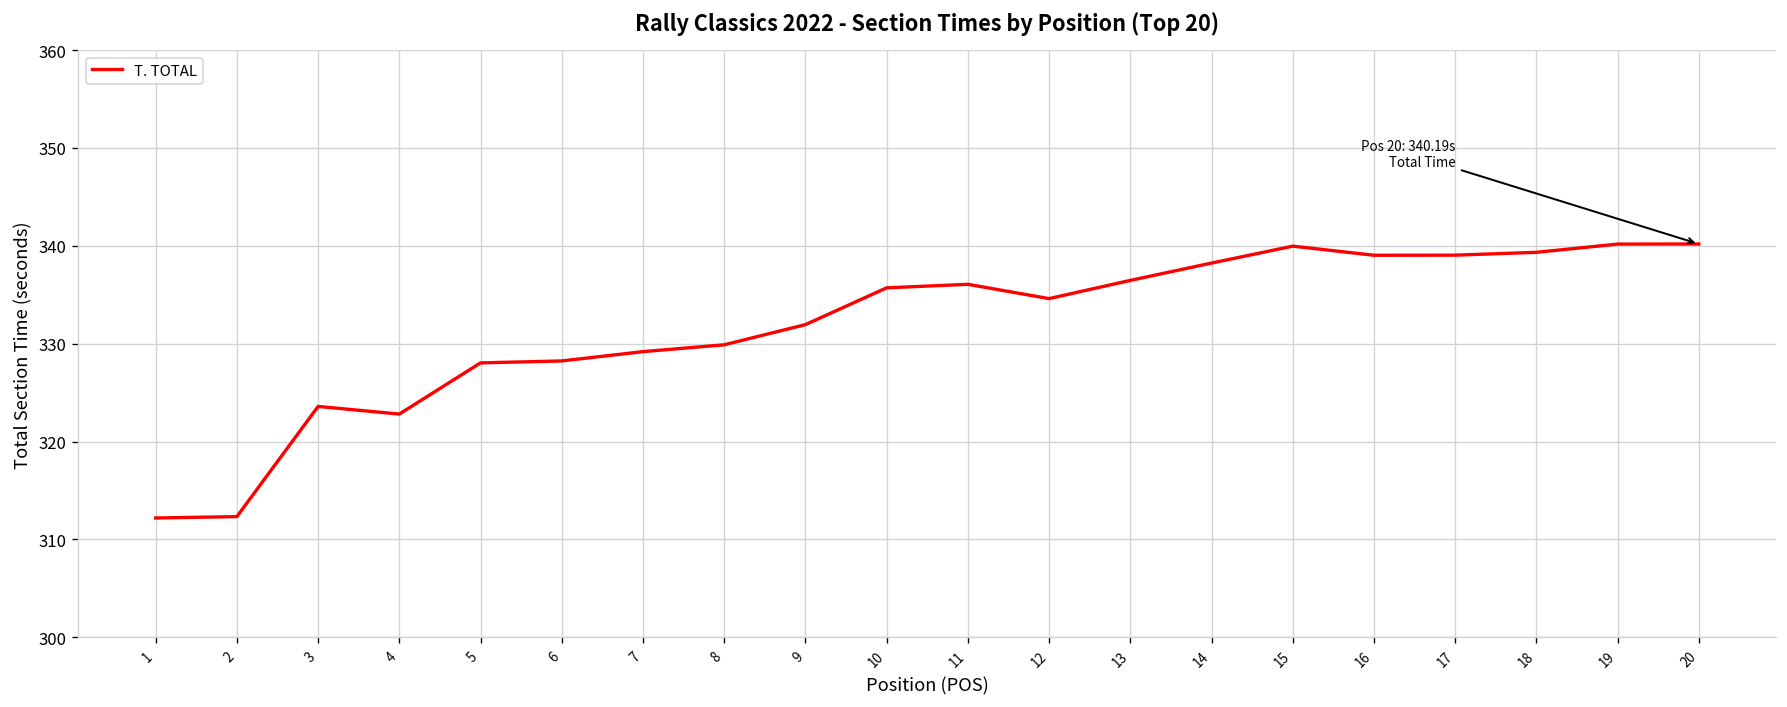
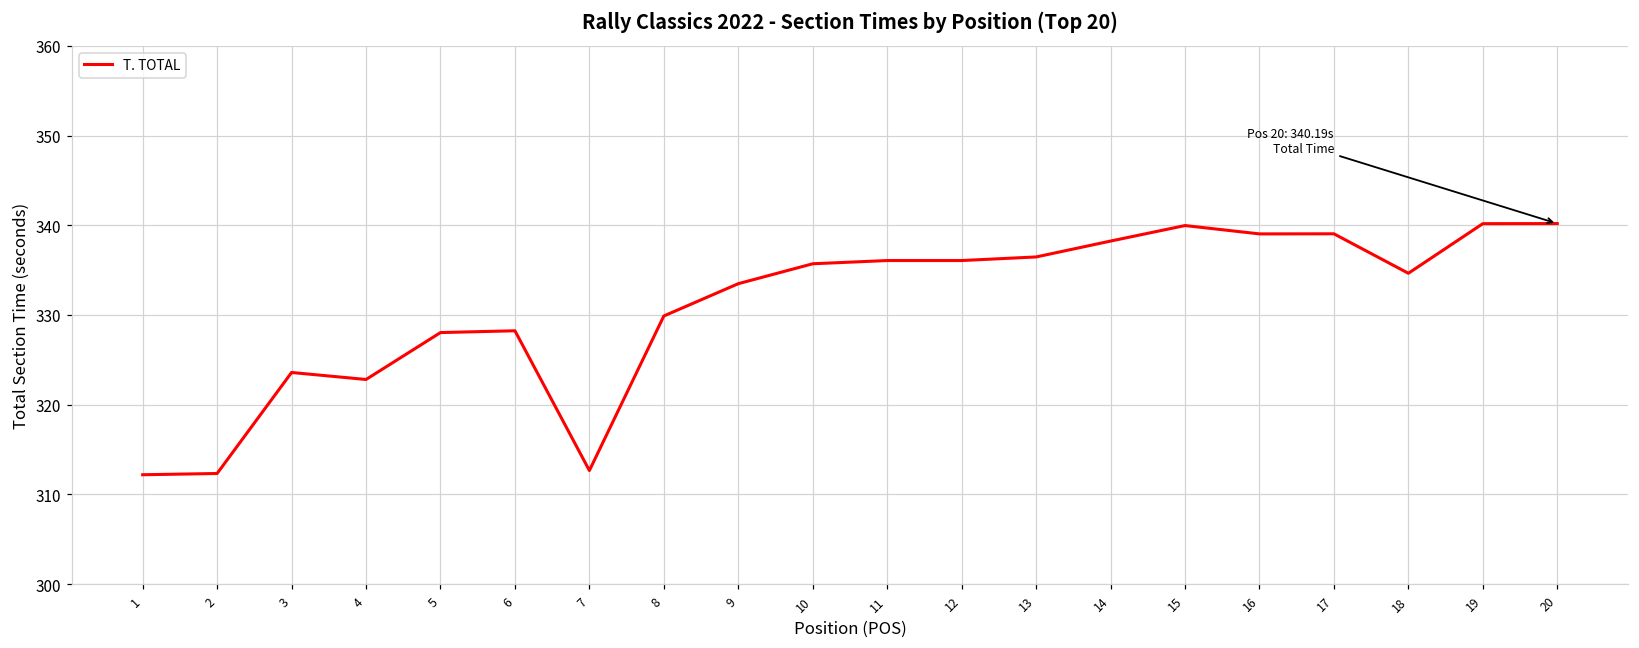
  {
    "1": 312,
    "2": 312,
    "3": 324,
    "4": 323,
    "5": 328,
    "6": 328,
-   "7": 329,
+   "7": 313,
    "8": 330,
-   "9": 332,
+   "9": 333,
    "10": 336,
    "11": 336,
-   "12": 335,
+   "12": 336,
    "13": 336,
    "14": 338,
    "15": 340,
    "16": 339,
    "17": 339,
-   "18": 339,
+   "18": 335,
    "20": 340
  }
